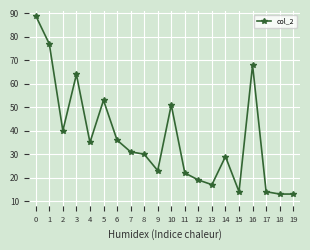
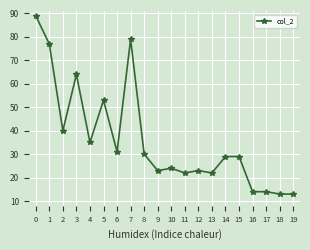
  {
    "0": 89,
    "1": 77,
    "2": 40,
    "3": 64,
    "4": 35,
    "5": 53,
-   "6": 36,
-   "7": 31,
+   "6": 31,
+   "7": 79,
    "8": 30,
    "9": 23,
-   "10": 51,
+   "10": 24,
    "11": 22,
-   "12": 19,
-   "13": 17,
+   "12": 23,
+   "13": 22,
    "14": 29,
-   "15": 14,
-   "16": 68,
+   "15": 29,
+   "16": 14,
    "17": 14,
    "18": 13,
    "19": 13
  }
